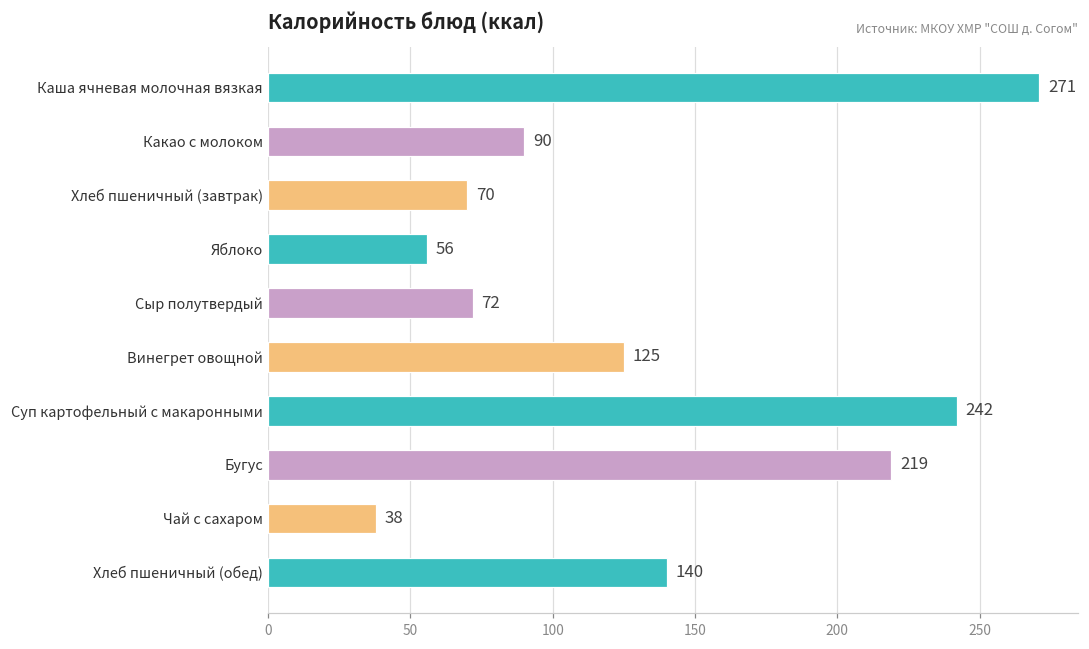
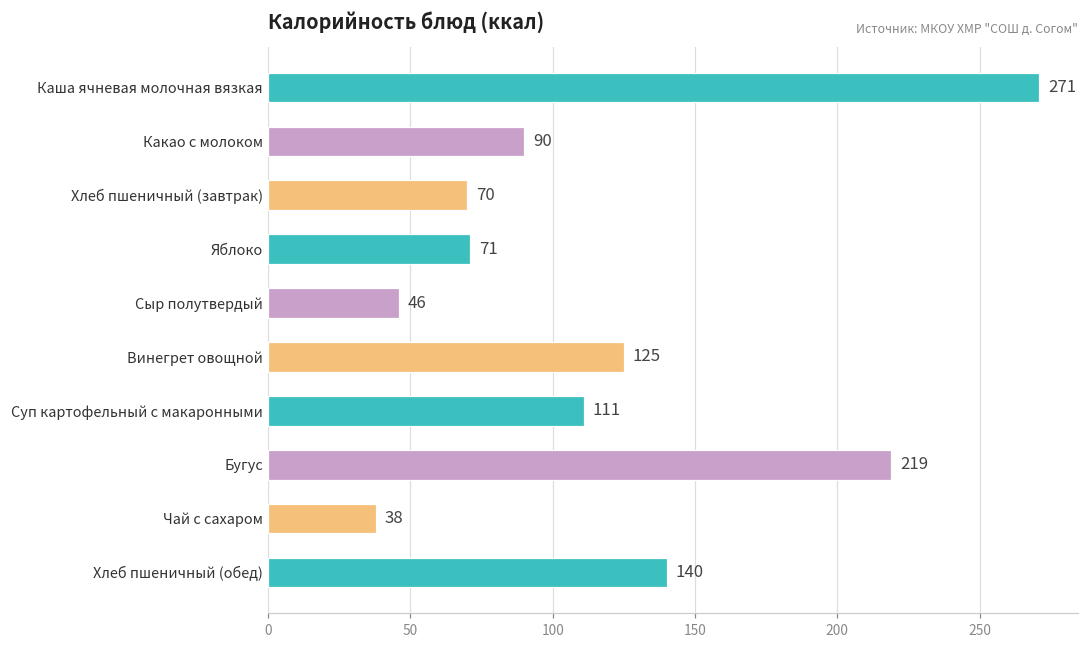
  {
    "Каша ячневая молочная вязкая": 271,
    "Какао с молоком": 90,
    "Хлеб пшеничный (завтрак)": 70,
-   "Яблоко": 56,
-   "Сыр полутвердый": 72,
+   "Яблоко": 71,
+   "Сыр полутвердый": 46,
    "Винегрет овощной": 125,
-   "Суп картофельный с макаронными": 242,
+   "Суп картофельный с макаронными": 111,
    "Бугус": 219,
    "Чай с сахаром": 38,
    "Хлеб пшеничный (обед)": 140
  }
